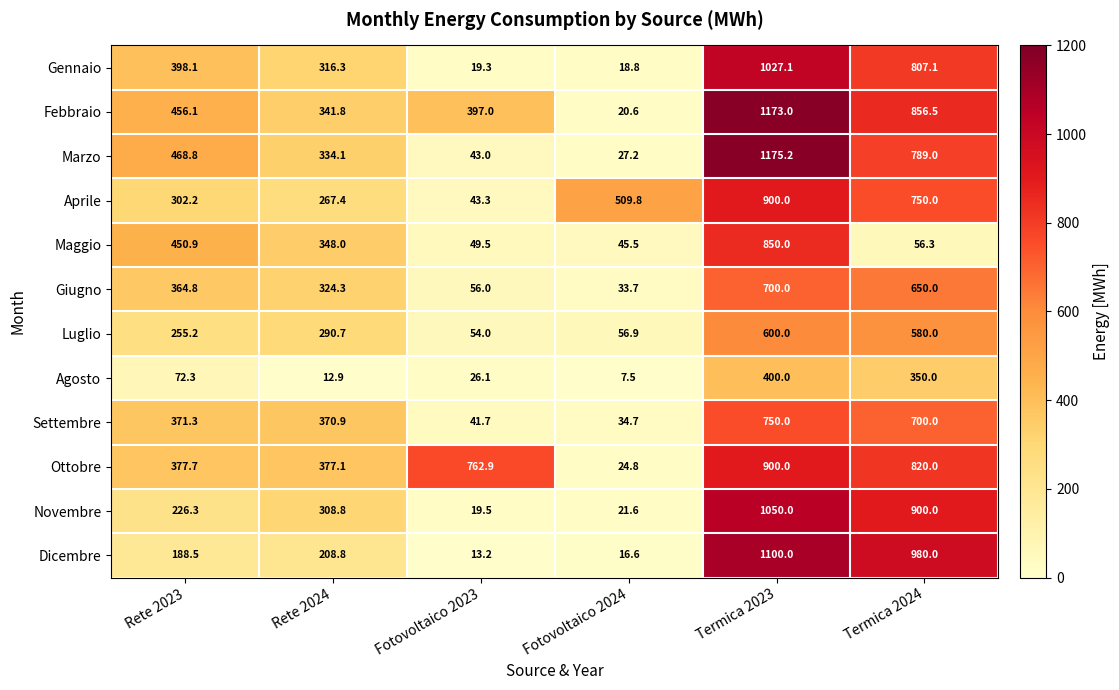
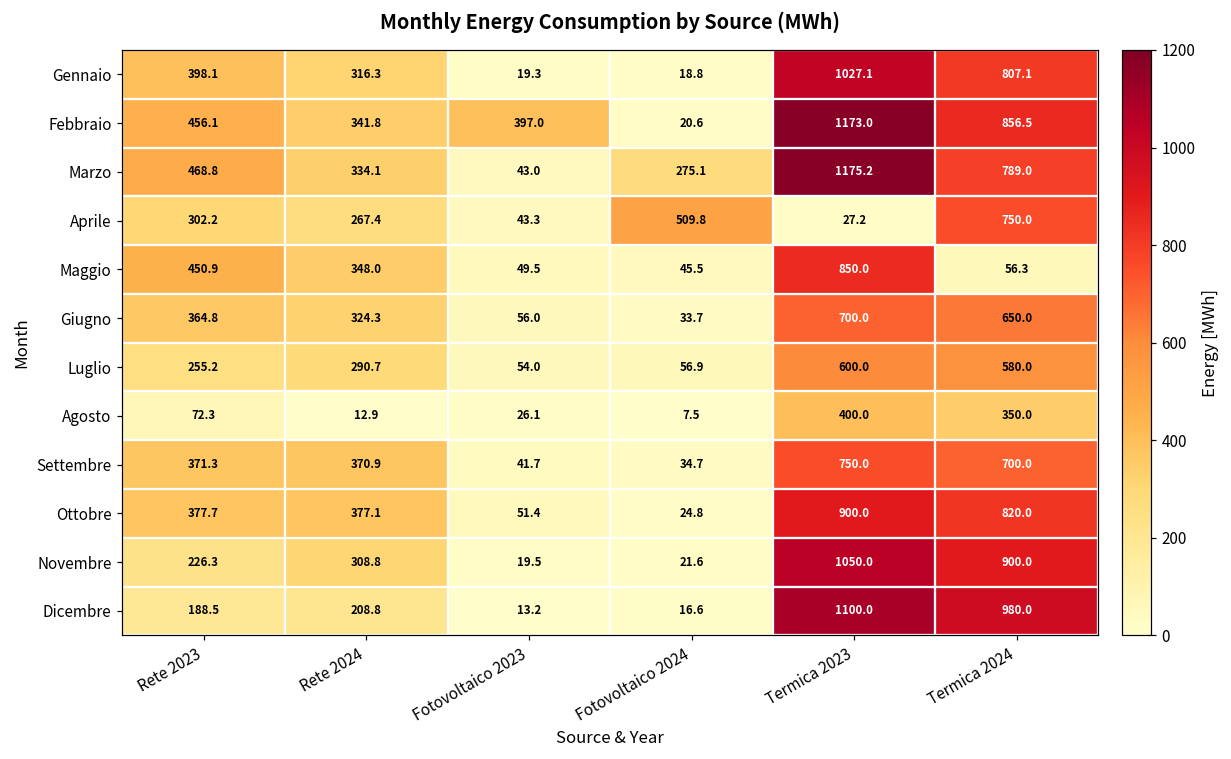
  {
    "Gennaio": {
      "Rete 2023": 398.1,
      "Rete 2024": 316.3,
      "Fotovoltaico 2023": 19.3,
      "Fotovoltaico 2024": 18.8,
      "Termica 2023": 1027.1,
      "Termica 2024": 807.1
    },
    "Febbraio": {
      "Rete 2023": 456.1,
      "Rete 2024": 341.8,
      "Fotovoltaico 2023": 397.0,
      "Fotovoltaico 2024": 20.6,
      "Termica 2023": 1173.0,
      "Termica 2024": 856.5
    },
    "Marzo": {
      "Rete 2023": 468.8,
      "Rete 2024": 334.1,
      "Fotovoltaico 2023": 43.0,
-     "Fotovoltaico 2024": 27.2,
+     "Fotovoltaico 2024": 275.1,
      "Termica 2023": 1175.2,
      "Termica 2024": 789.0
    },
    "Aprile": {
      "Rete 2023": 302.2,
      "Rete 2024": 267.4,
      "Fotovoltaico 2023": 43.3,
      "Fotovoltaico 2024": 509.8,
-     "Termica 2023": 900.0,
+     "Termica 2023": 27.2,
      "Termica 2024": 750.0
    },
    "Maggio": {
      "Rete 2023": 450.9,
      "Rete 2024": 348.0,
      "Fotovoltaico 2023": 49.5,
      "Fotovoltaico 2024": 45.5,
      "Termica 2023": 850.0,
      "Termica 2024": 56.3
    },
    "Giugno": {
      "Rete 2023": 364.8,
      "Rete 2024": 324.3,
      "Fotovoltaico 2023": 56.0,
      "Fotovoltaico 2024": 33.7,
      "Termica 2023": 700.0,
      "Termica 2024": 650.0
    },
    "Luglio": {
      "Rete 2023": 255.2,
      "Rete 2024": 290.7,
      "Fotovoltaico 2023": 54.0,
      "Fotovoltaico 2024": 56.9,
      "Termica 2023": 600.0,
      "Termica 2024": 580.0
    },
    "Agosto": {
      "Rete 2023": 72.3,
      "Rete 2024": 12.9,
      "Fotovoltaico 2023": 26.1,
      "Fotovoltaico 2024": 7.5,
      "Termica 2023": 400.0,
      "Termica 2024": 350.0
    },
    "Settembre": {
      "Rete 2023": 371.3,
      "Rete 2024": 370.9,
      "Fotovoltaico 2023": 41.7,
      "Fotovoltaico 2024": 34.7,
      "Termica 2023": 750.0,
      "Termica 2024": 700.0
    },
    "Ottobre": {
      "Rete 2023": 377.7,
      "Rete 2024": 377.1,
-     "Fotovoltaico 2023": 762.9,
+     "Fotovoltaico 2023": 51.4,
      "Fotovoltaico 2024": 24.8,
      "Termica 2023": 900.0,
      "Termica 2024": 820.0
    },
    "Novembre": {
      "Rete 2023": 226.3,
      "Rete 2024": 308.8,
      "Fotovoltaico 2023": 19.5,
      "Fotovoltaico 2024": 21.6,
      "Termica 2023": 1050.0,
      "Termica 2024": 900.0
    },
    "Dicembre": {
      "Rete 2023": 188.5,
      "Rete 2024": 208.8,
      "Fotovoltaico 2023": 13.2,
      "Fotovoltaico 2024": 16.6,
      "Termica 2023": 1100.0,
      "Termica 2024": 980.0
    }
  }
